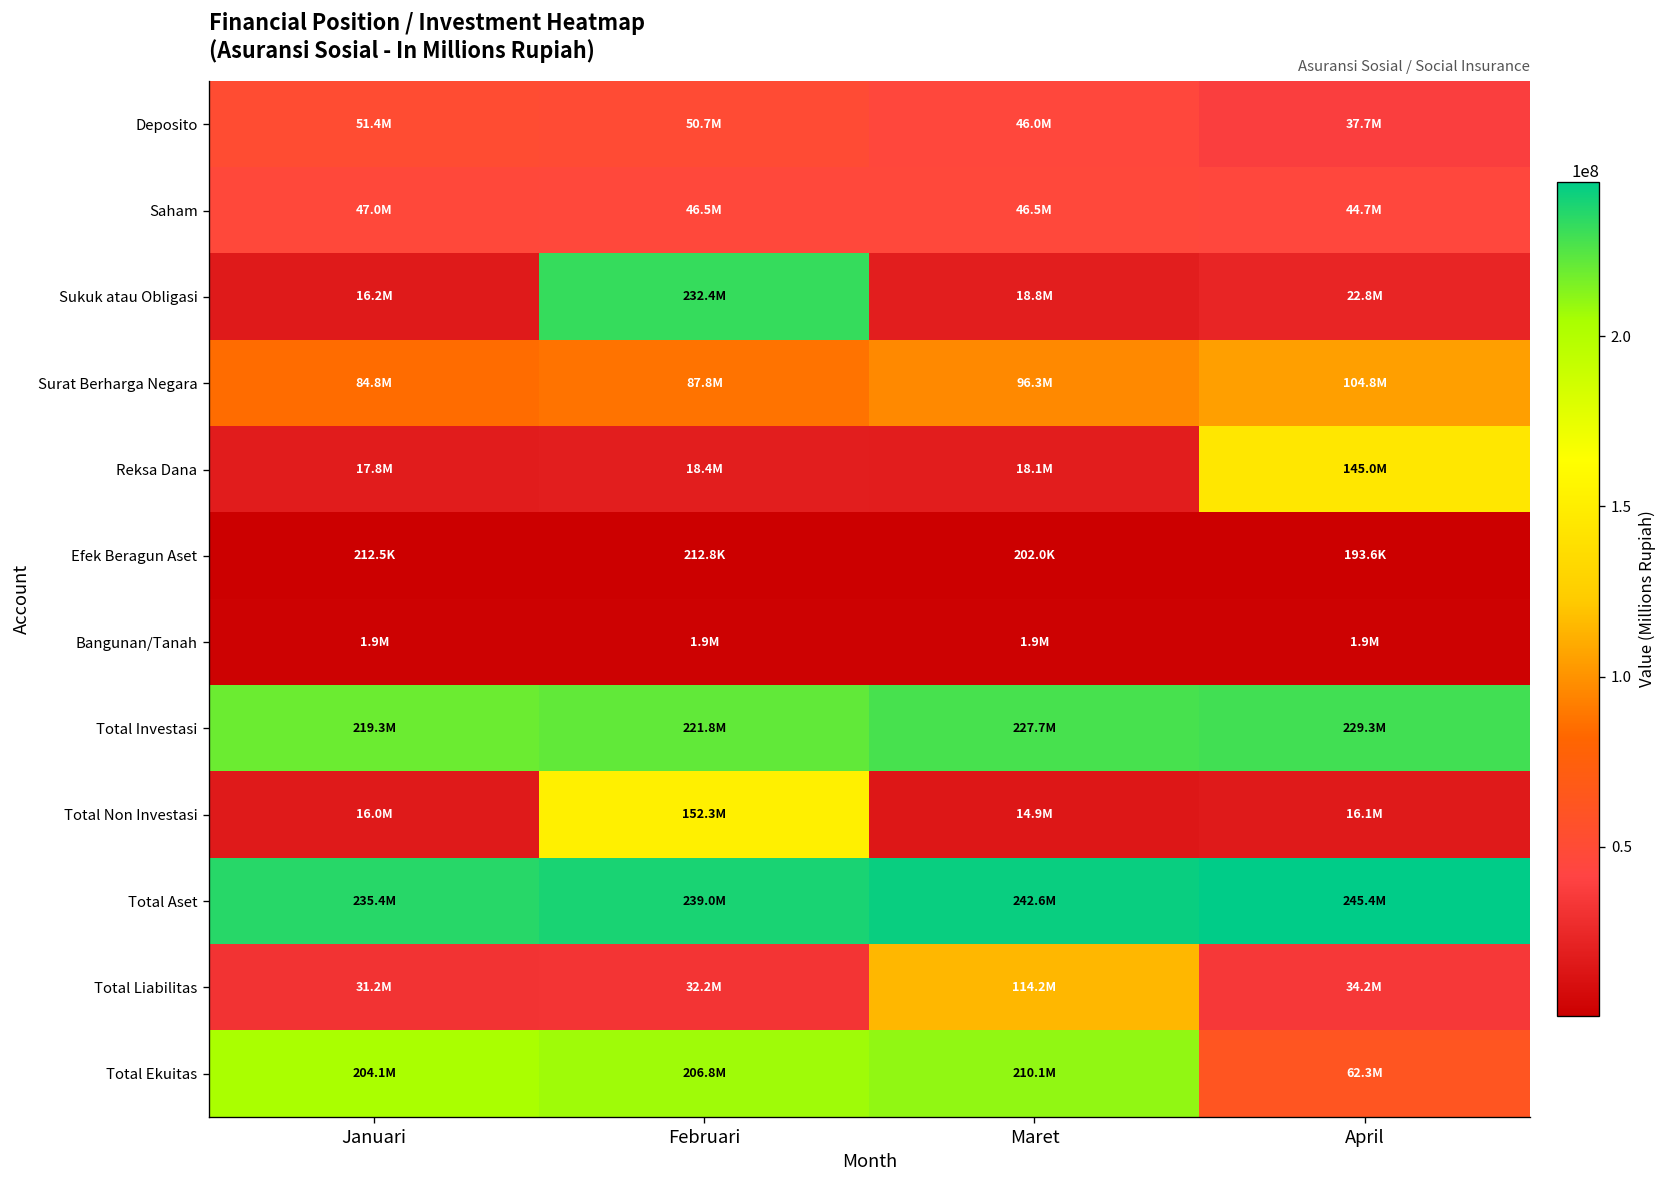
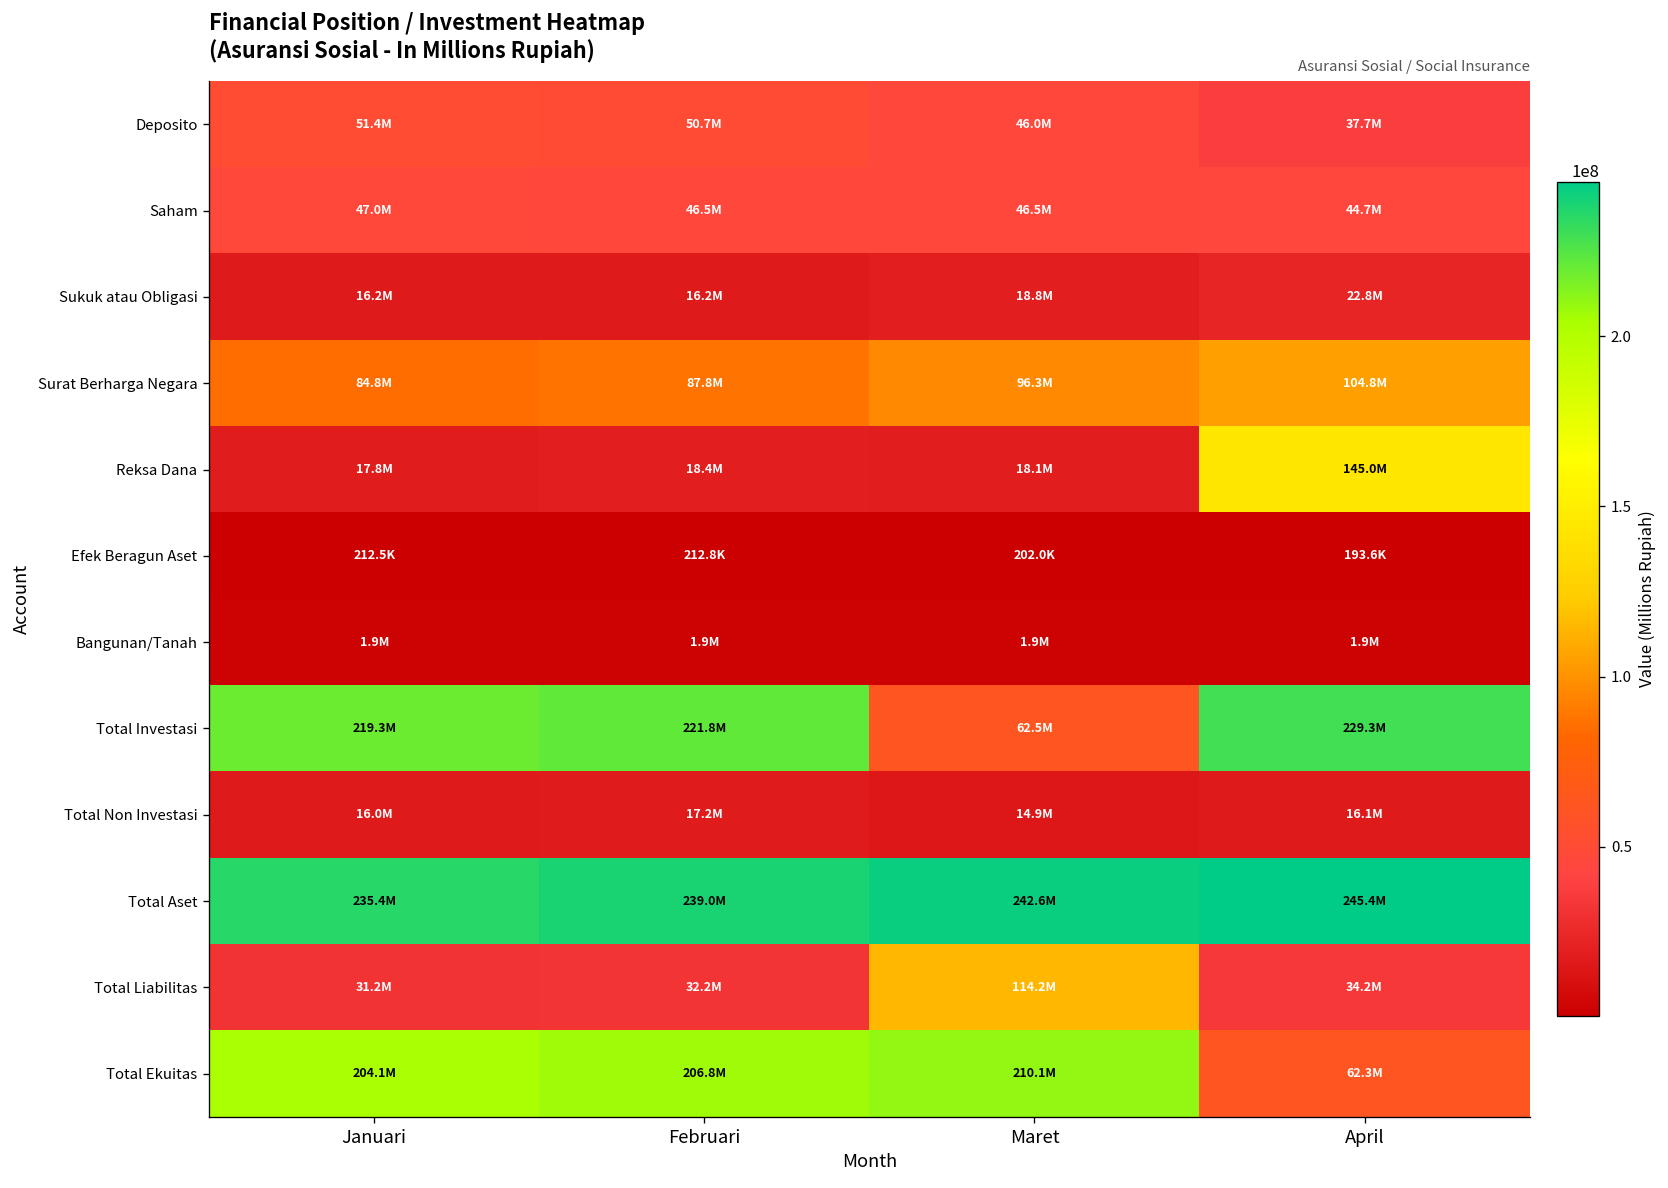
  {
    "Deposito": {
      "Januari": "51.4M",
      "Februari": "50.7M",
      "Maret": "46.0M",
      "April": "37.7M"
    },
    "Saham": {
      "Januari": "47.0M",
      "Februari": "46.5M",
      "Maret": "46.5M",
      "April": "44.7M"
    },
    "Sukuk atau Obligasi": {
      "Januari": "16.2M",
-     "Februari": "232.4M",
+     "Februari": "16.2M",
      "Maret": "18.8M",
      "April": "22.8M"
    },
    "Surat Berharga Negara": {
      "Januari": "84.8M",
      "Februari": "87.8M",
      "Maret": "96.3M",
      "April": "104.8M"
    },
    "Reksa Dana": {
      "Januari": "17.8M",
      "Februari": "18.4M",
      "Maret": "18.1M",
      "April": "145.0M"
    },
    "Efek Beragun Aset": {
      "Januari": "212.5K",
      "Februari": "212.8K",
      "Maret": "202.0K",
      "April": "193.6K"
    },
    "Bangunan/Tanah": {
      "Januari": "1.9M",
      "Februari": "1.9M",
      "Maret": "1.9M",
      "April": "1.9M"
    },
    "Total Investasi": {
      "Januari": "219.3M",
      "Februari": "221.8M",
-     "Maret": "227.7M",
+     "Maret": "62.5M",
      "April": "229.3M"
    },
    "Total Non Investasi": {
      "Januari": "16.0M",
-     "Februari": "152.3M",
+     "Februari": "17.2M",
      "Maret": "14.9M",
      "April": "16.1M"
    },
    "Total Aset": {
      "Januari": "235.4M",
      "Februari": "239.0M",
      "Maret": "242.6M",
      "April": "245.4M"
    },
    "Total Liabilitas": {
      "Januari": "31.2M",
      "Februari": "32.2M",
      "Maret": "114.2M",
      "April": "34.2M"
    },
    "Total Ekuitas": {
      "Januari": "204.1M",
      "Februari": "206.8M",
      "Maret": "210.1M",
      "April": "62.3M"
    }
  }
